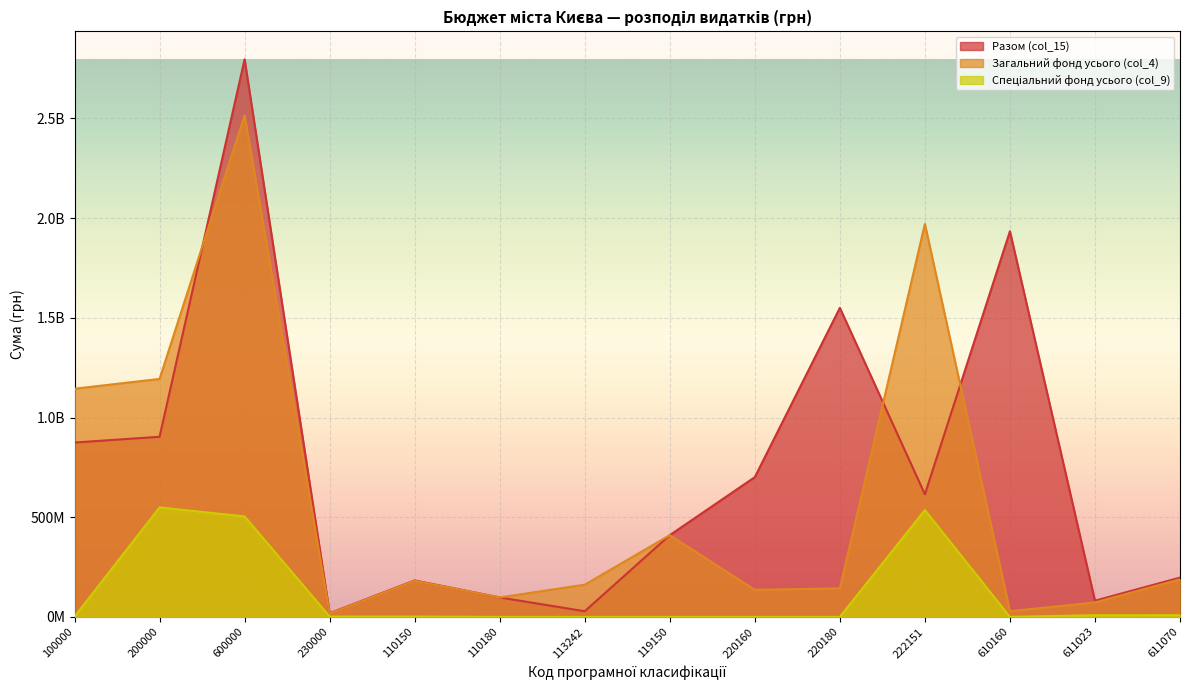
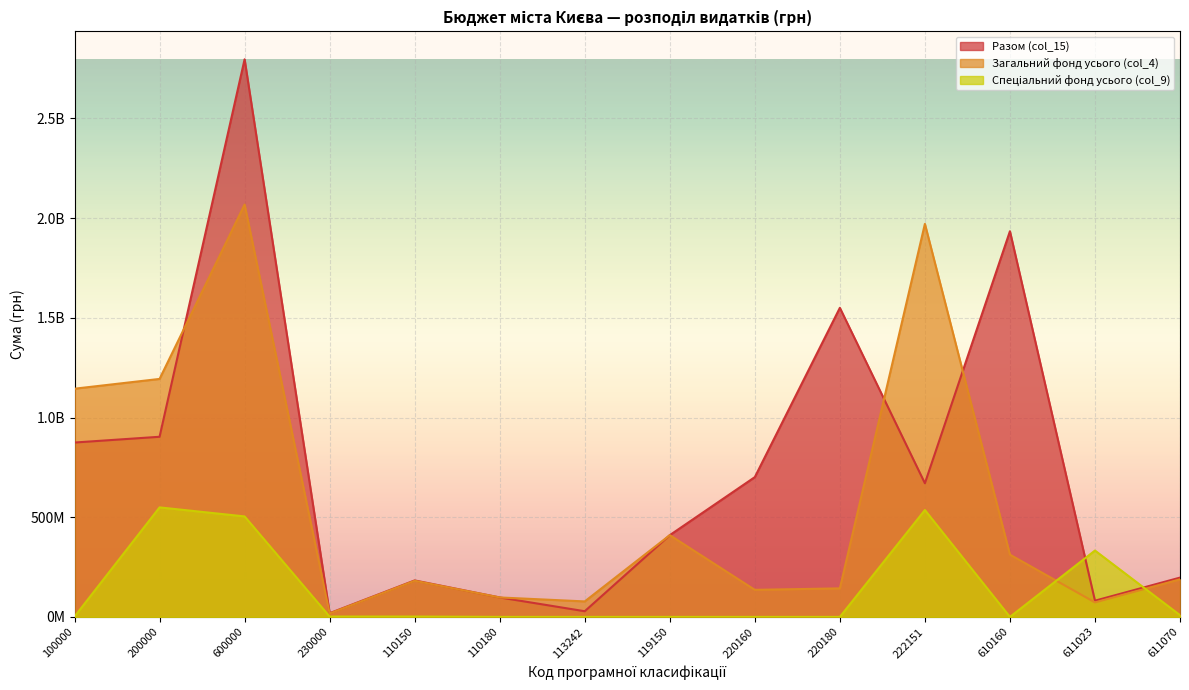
  {
    "Разом (col_15)": {
      "100000": 870000000,
      "200000": 900000000,
      "600000": 2800000000,
      "113242": 30000000,
      "220160": 700000000,
      "220180": 1550000000,
-     "222151": 610000000,
+     "222151": 670000000,
      "610160": 1930000000
    },
    "Загальний фонд усього (col_4)": {
      "100000": 1140000000,
      "200000": 1190000000,
-     "600000": 2520000000,
-     "113242": 160000000,
+     "600000": 2070000000,
+     "113242": 80000000,
      "220160": 140000000,
      "220180": 140000000,
      "222151": 1970000000,
-     "610160": 30000000
+     "610160": 310000000
    },
    "Спеціальний фонд усього (col_9)": {
      "100000": 0,
      "200000": 550000000,
      "600000": 500000000,
      "230000": 0,
      "110150": 0,
      "110180": 0,
      "113242": 0,
      "119150": 0,
      "220160": 0,
      "220180": 0,
      "222151": 540000000,
      "610160": 0,
-     "611023": 10000000,
+     "611023": 330000000,
      "611070": 10000000
    }
  }
